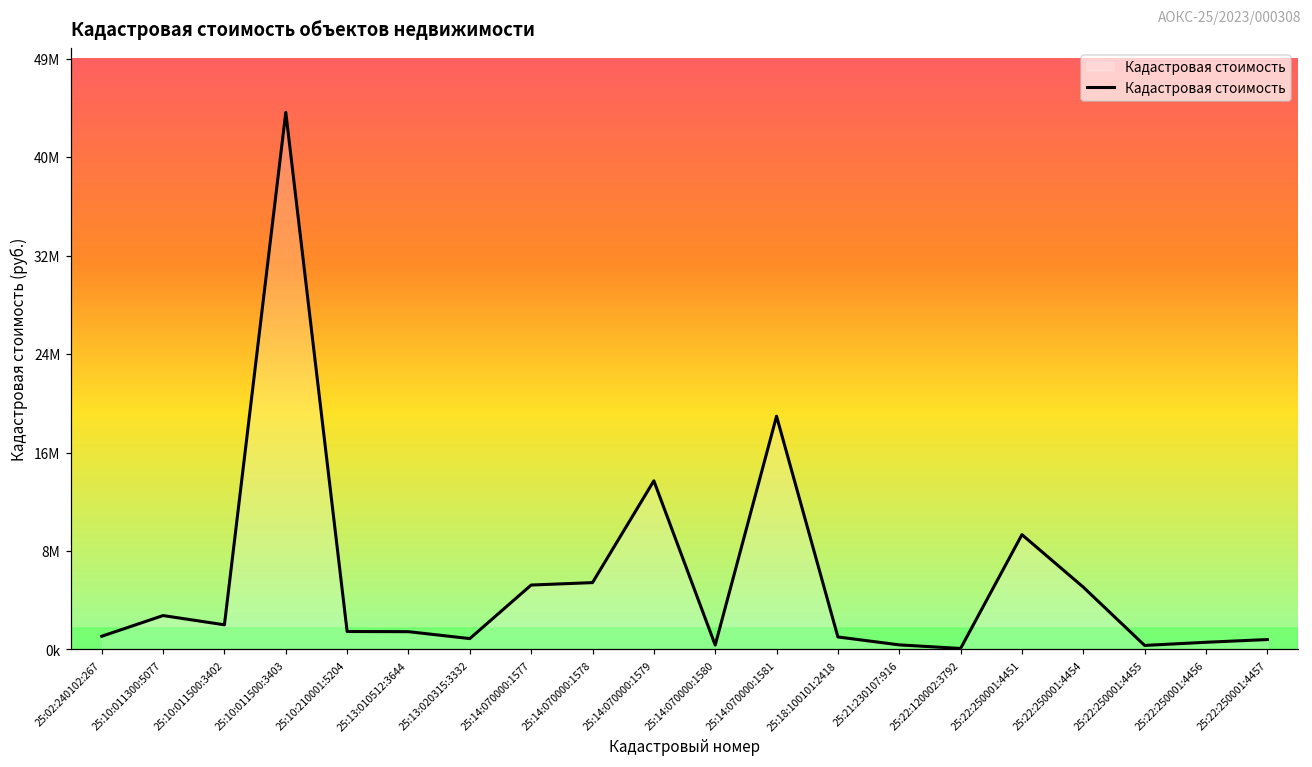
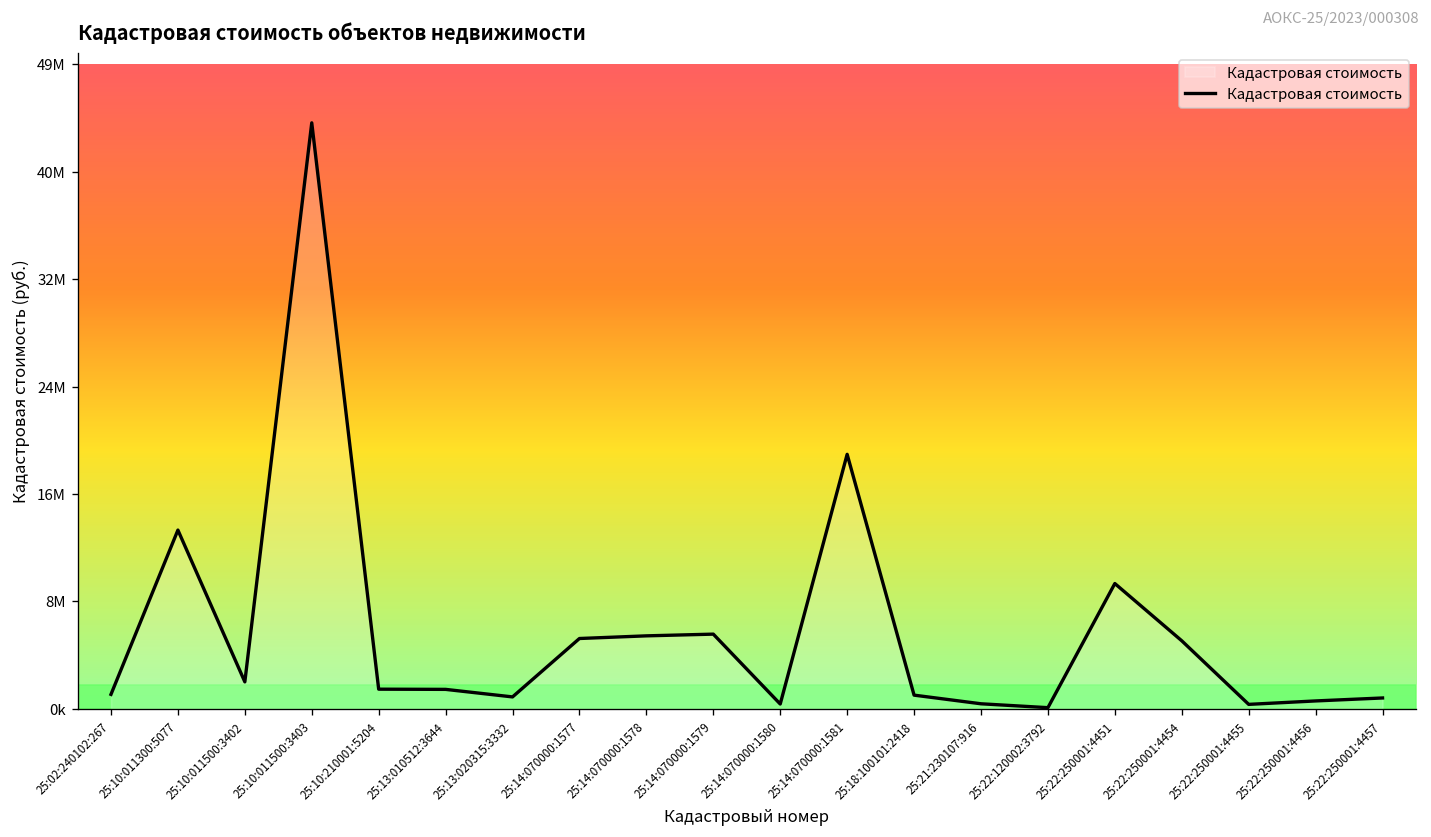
  {
-   "25:10:011300:5077": 2800000,
+   "25:10:011300:5077": 13600000,
    "25:10:011500:3402": 2000000,
    "25:10:011500:3403": 44600000,
    "25:14:070000:1577": 5300000,
    "25:14:070000:1578": 5500000,
-   "25:14:070000:1579": 14000000,
+   "25:14:070000:1579": 5700000,
    "25:14:070000:1581": 19400000,
    "25:22:250001:4451": 9500000,
    "25:22:250001:4454": 5200000
  }
